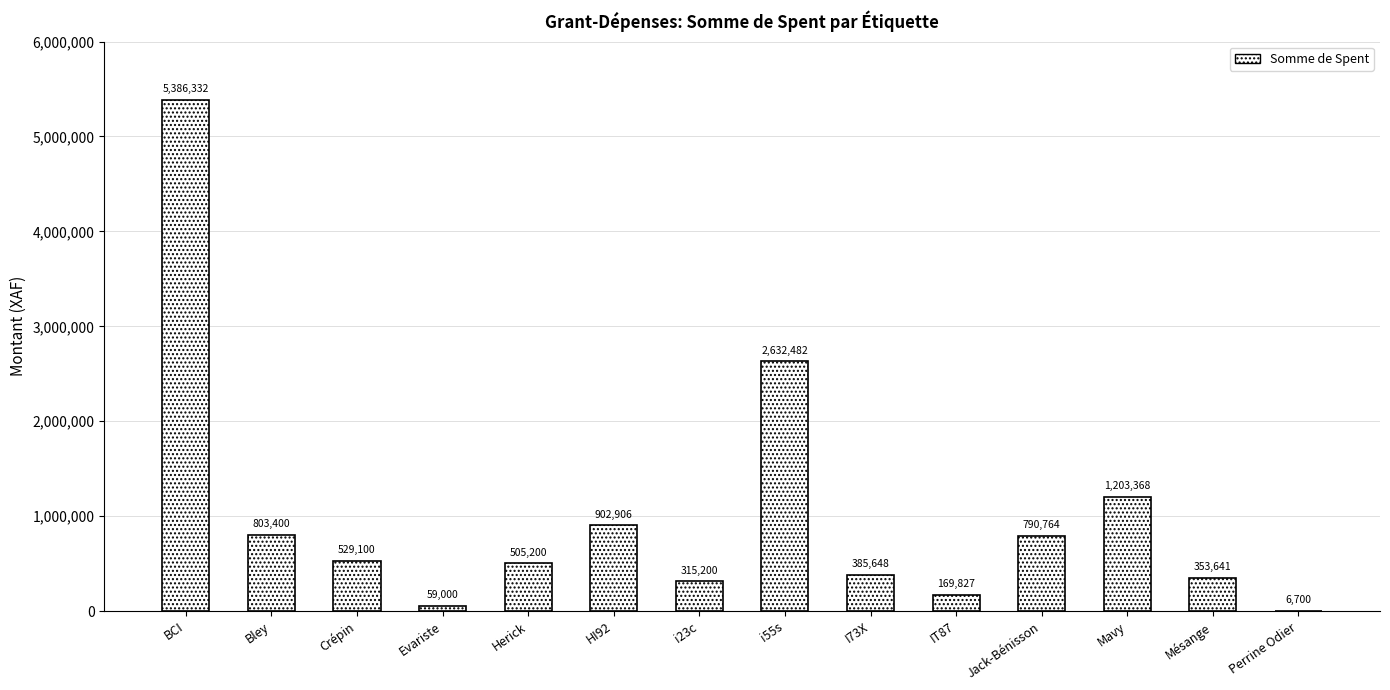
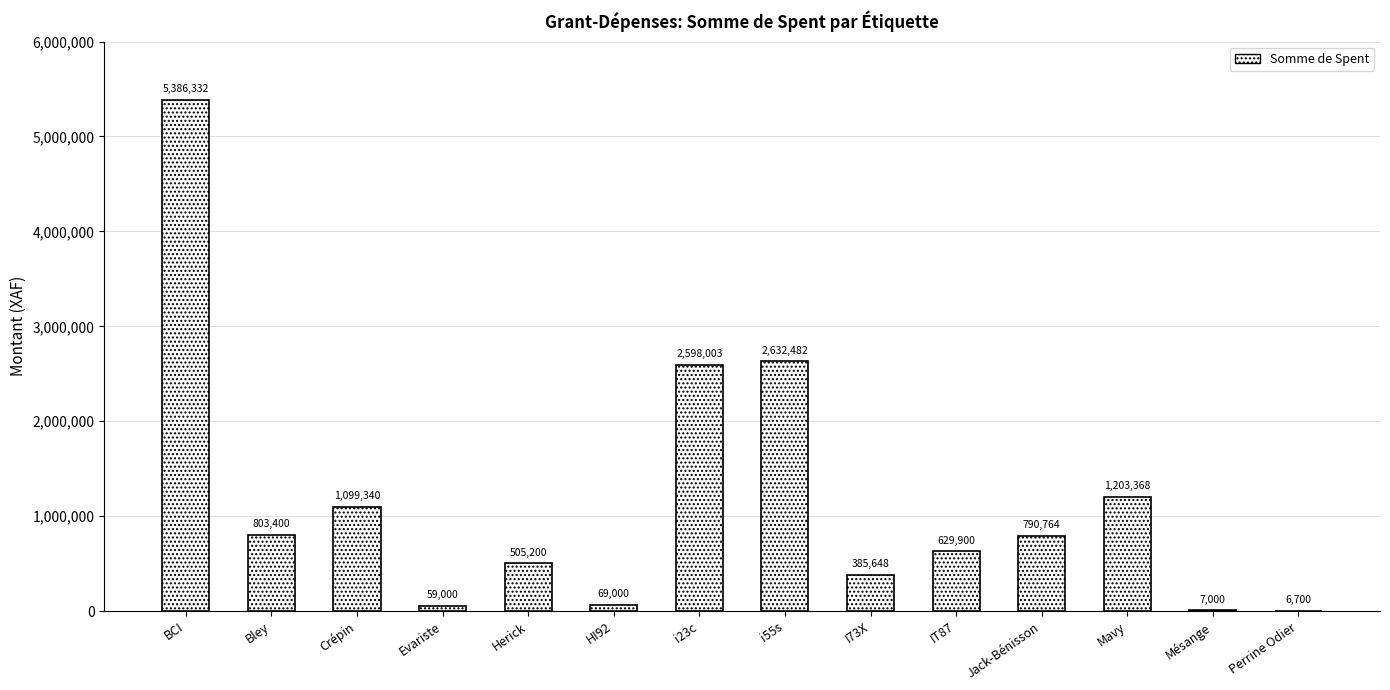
  {
    "BCI": "5,386,332",
    "Bley": "803,400",
-   "Crépin": "529,100",
+   "Crépin": "1,099,340",
    "Evariste": "59,000",
    "Herick": "505,200",
-   "HI92": "902,906",
-   "i23c": "315,200",
+   "HI92": "69,000",
+   "i23c": "2,598,003",
    "i55s": "2,632,482",
    "I73X": "385,648",
-   "IT87": "169,827",
+   "IT87": "629,900",
    "Jack-Bénisson": "790,764",
    "Mavy": "1,203,368",
-   "Mésange": "353,641",
+   "Mésange": "7,000",
    "Perrine Odier": "6,700"
  }
